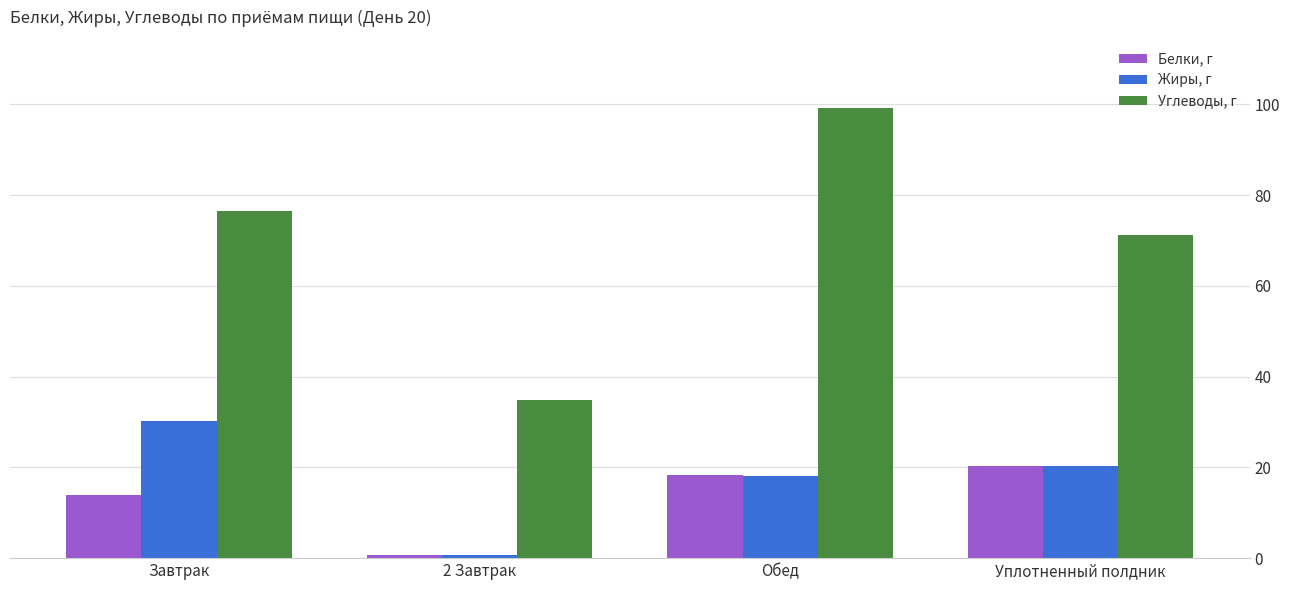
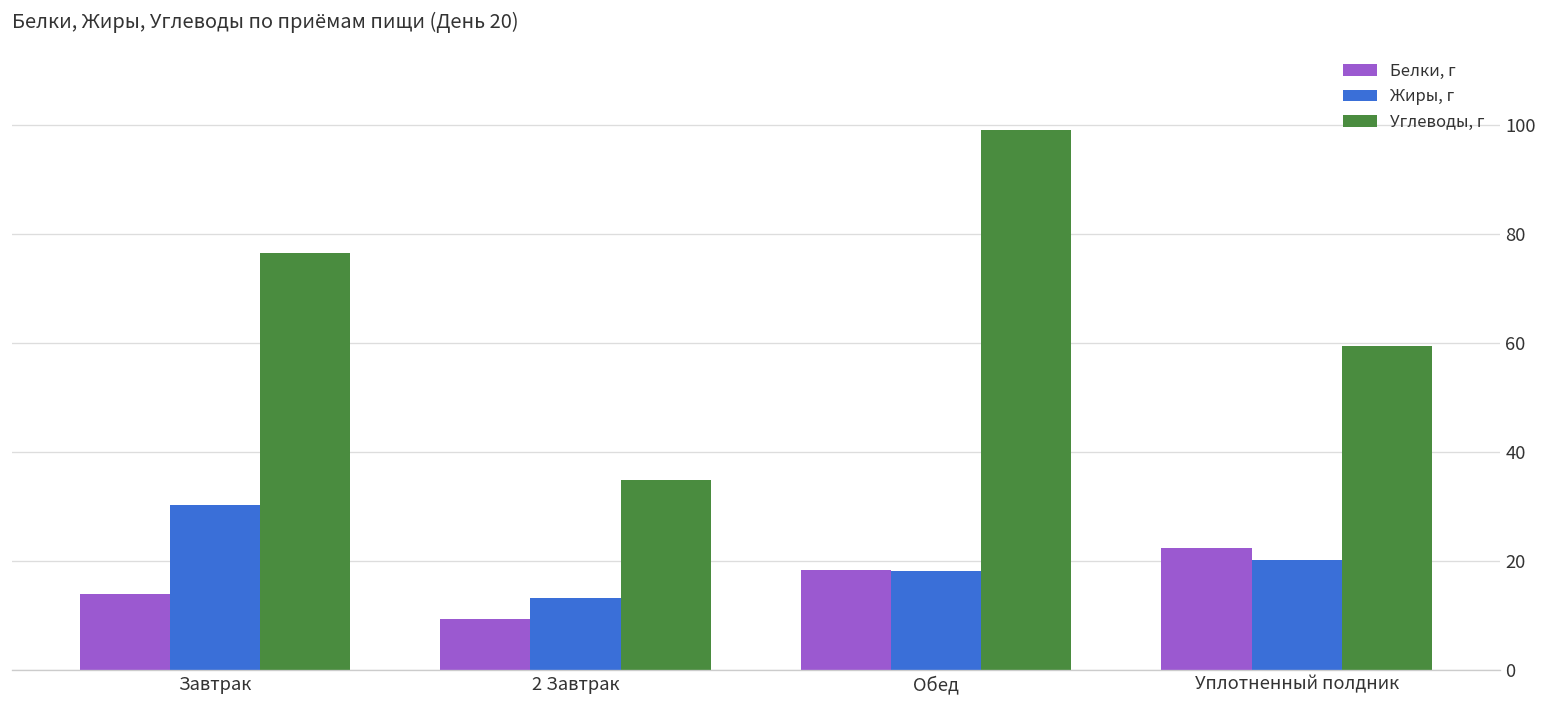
  {
    "Белки, г": {
      "Завтрак": 14,
-     "2 Завтрак": 1,
+     "2 Завтрак": 9,
      "Обед": 18,
-     "Уплотненный полдник": 20
+     "Уплотненный полдник": 22
    },
    "Жиры, г": {
      "Завтрак": 30,
-     "2 Завтрак": 1,
+     "2 Завтрак": 13,
      "Обед": 18,
      "Уплотненный полдник": 20
    },
    "Углеводы, г": {
      "Завтрак": 77,
      "2 Завтрак": 35,
      "Обед": 99,
-     "Уплотненный полдник": 71
+     "Уплотненный полдник": 59
    }
  }
